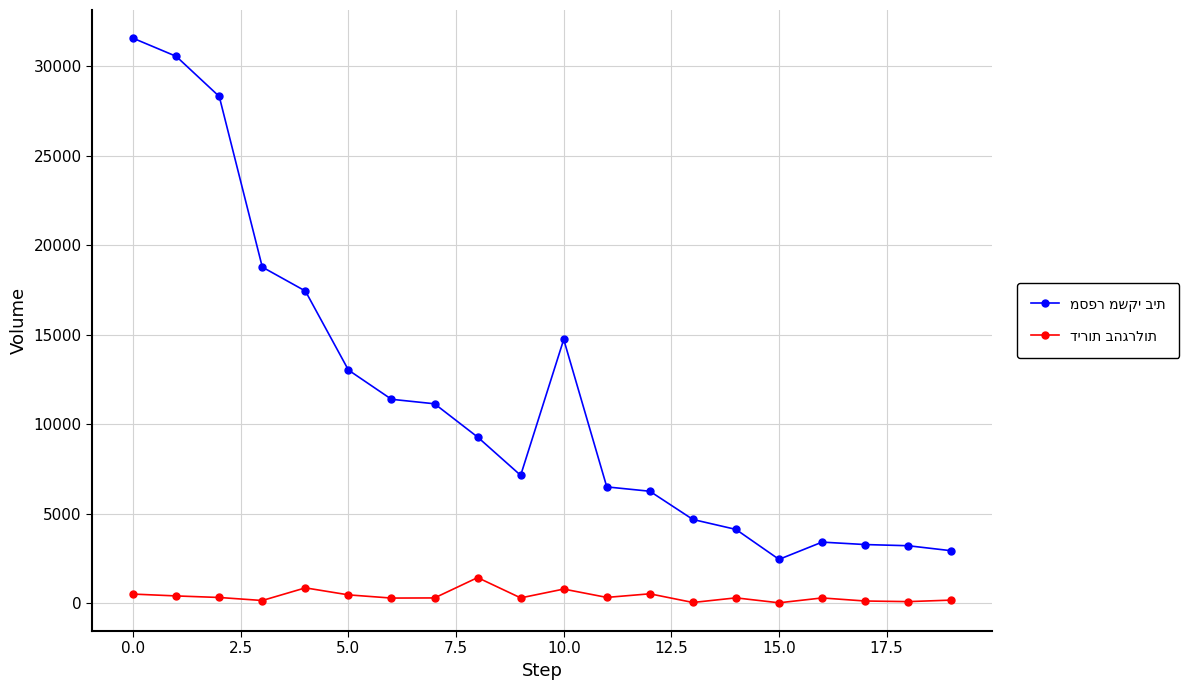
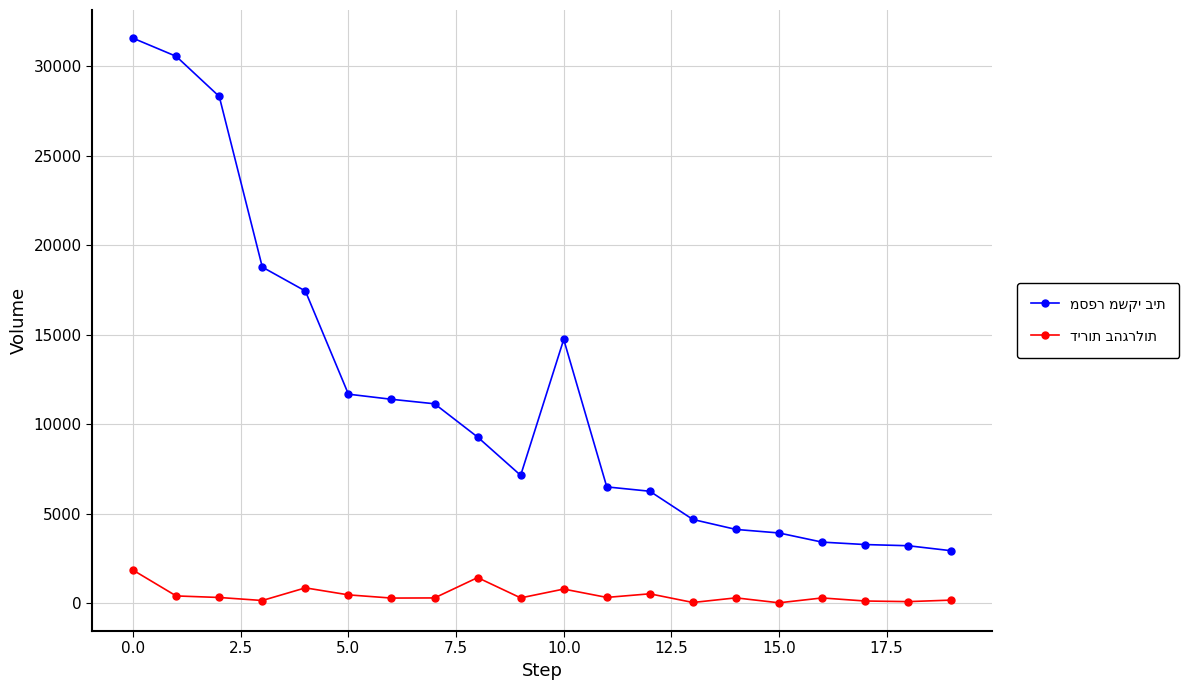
  {
    "מספר משקי בית": {
      "0.0": 31600,
-     "5.0": 13000,
+     "5.0": 11700,
      "10.0": 14700,
-     "15.0": 2500
+     "15.0": 3900
    },
    "דירות בהגרלות": {
-     "0.0": 500,
+     "0.0": 1800,
      "5.0": 500,
      "10.0": 800,
      "15.0": 0
    }
  }
